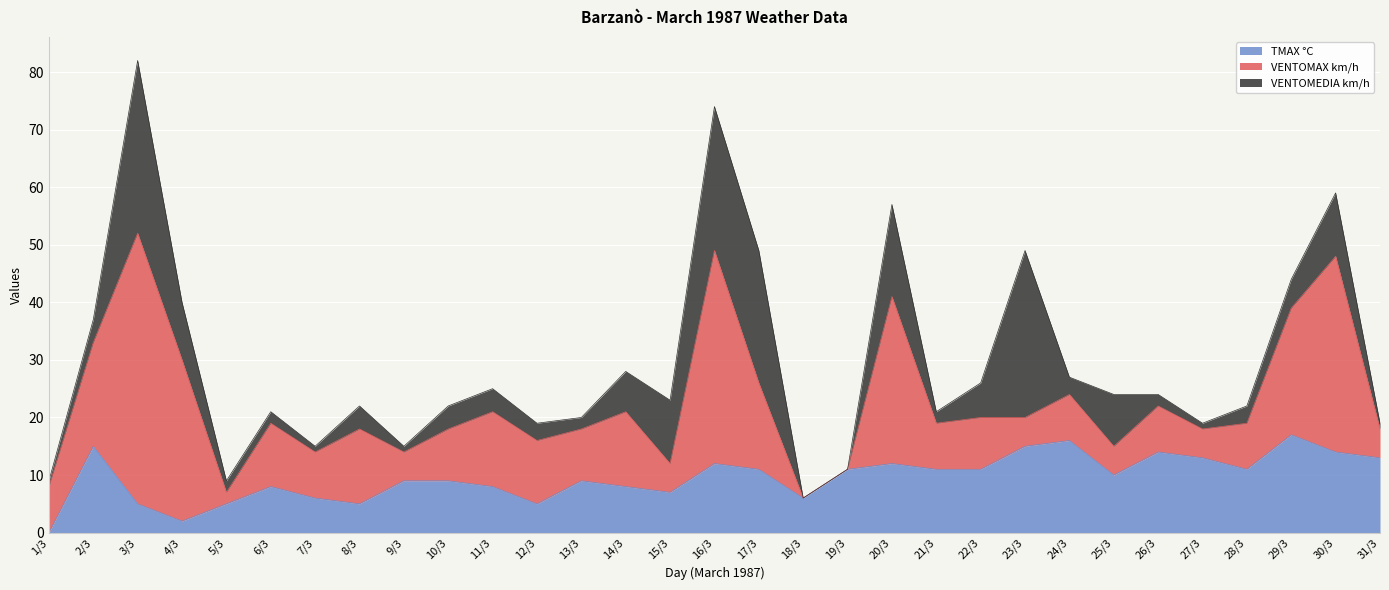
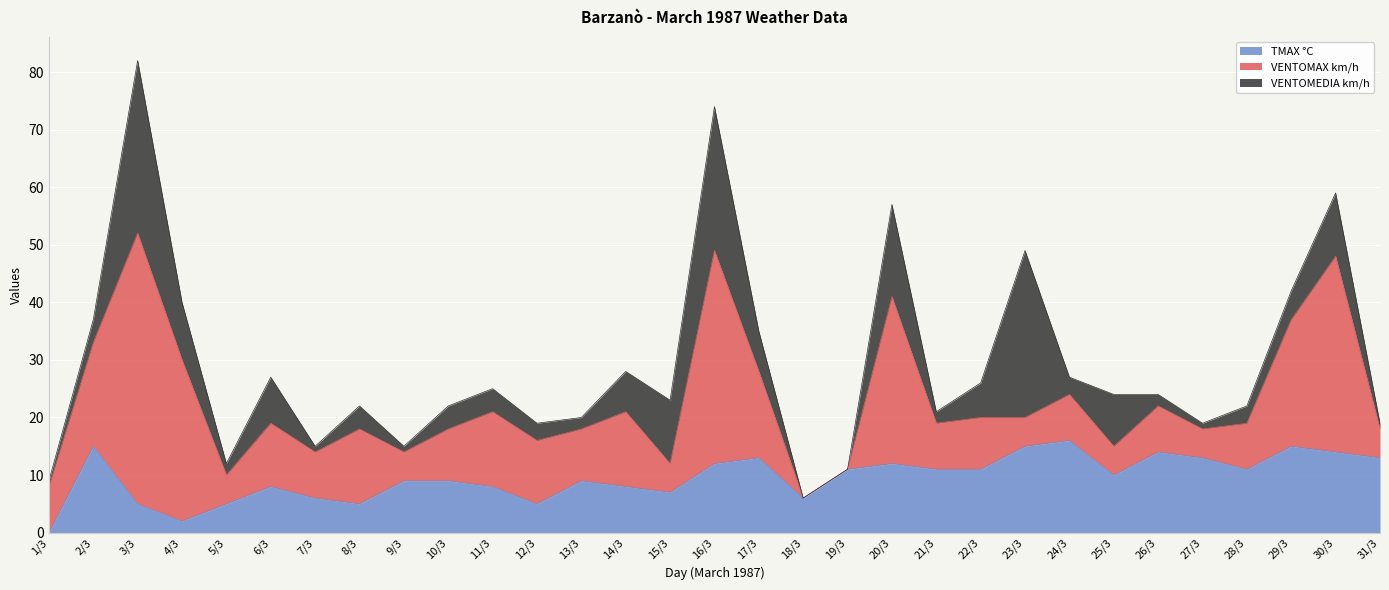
  {
    "TMAX °C": {
      "1/3": 0,
      "2/3": 15,
      "3/3": 5,
      "4/3": 2,
      "5/3": 5,
      "6/3": 8,
      "7/3": 6,
      "8/3": 5,
      "9/3": 9,
      "10/3": 9,
      "11/3": 8,
      "12/3": 5,
      "13/3": 9,
      "14/3": 8,
      "15/3": 7,
      "16/3": 12,
-     "17/3": 11,
+     "17/3": 13,
      "20/3": 12,
      "21/3": 11,
      "22/3": 11,
      "23/3": 15,
      "24/3": 16,
      "25/3": 10,
      "26/3": 14,
      "27/3": 13,
      "28/3": 11,
-     "29/3": 17,
+     "29/3": 15,
      "30/3": 14,
      "31/3": 13
    },
    "VENTOMAX km/h": {
      "1/3": 8,
      "2/3": 18,
      "3/3": 47,
      "4/3": 28,
-     "5/3": 2,
+     "5/3": 5,
      "6/3": 11,
      "7/3": 8,
      "8/3": 13,
      "9/3": 5,
      "10/3": 9,
      "11/3": 13,
      "12/3": 11,
      "13/3": 9,
      "14/3": 13,
      "15/3": 5,
      "16/3": 37,
      "17/3": 15,
      "20/3": 29,
      "21/3": 8,
      "22/3": 9,
      "23/3": 5,
      "24/3": 8,
      "25/3": 5,
      "26/3": 8,
      "27/3": 5,
      "28/3": 8,
      "29/3": 22,
      "30/3": 34,
      "31/3": 5
    },
    "VENTOMEDIA km/h": {
      "1/3": 1,
      "2/3": 4,
      "3/3": 30,
      "4/3": 10,
      "5/3": 2,
-     "6/3": 2,
+     "6/3": 8,
      "7/3": 1,
      "8/3": 4,
      "9/3": 1,
      "10/3": 4,
      "11/3": 4,
      "12/3": 3,
      "13/3": 2,
      "14/3": 7,
      "15/3": 11,
      "16/3": 25,
-     "17/3": 23,
+     "17/3": 7,
      "20/3": 16,
      "21/3": 2,
      "22/3": 6,
      "23/3": 29,
      "24/3": 3,
      "25/3": 9,
      "26/3": 2,
      "27/3": 1,
      "28/3": 3,
      "29/3": 5,
      "30/3": 11,
      "31/3": 1
    }
  }
